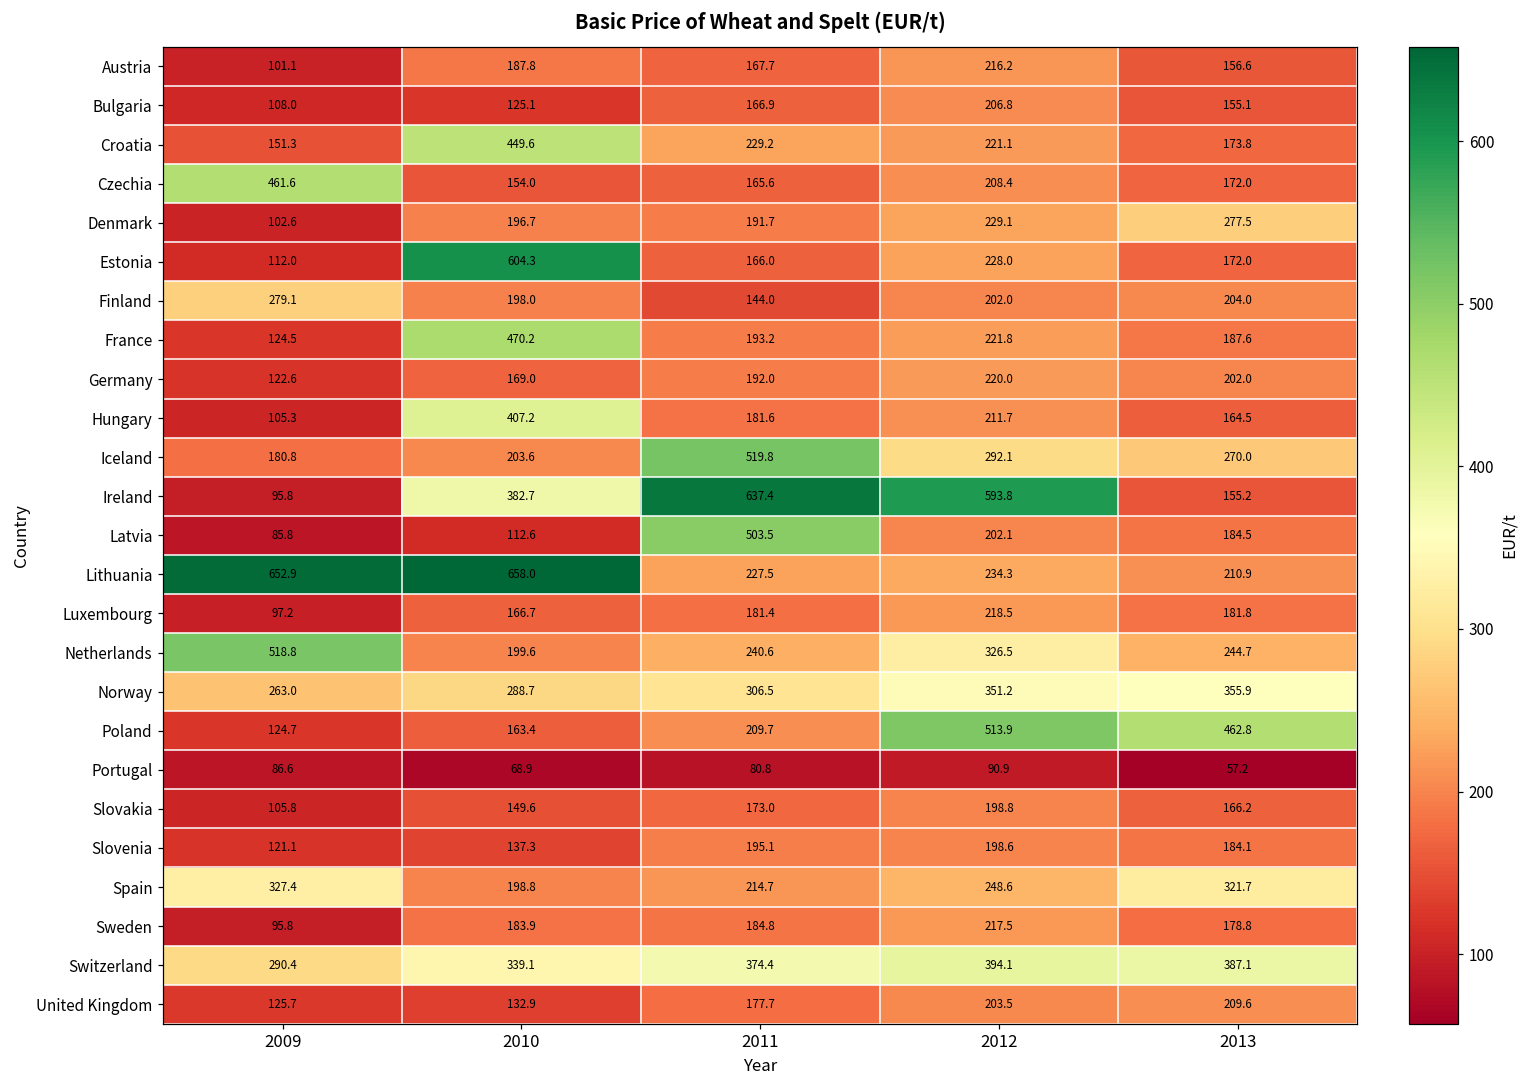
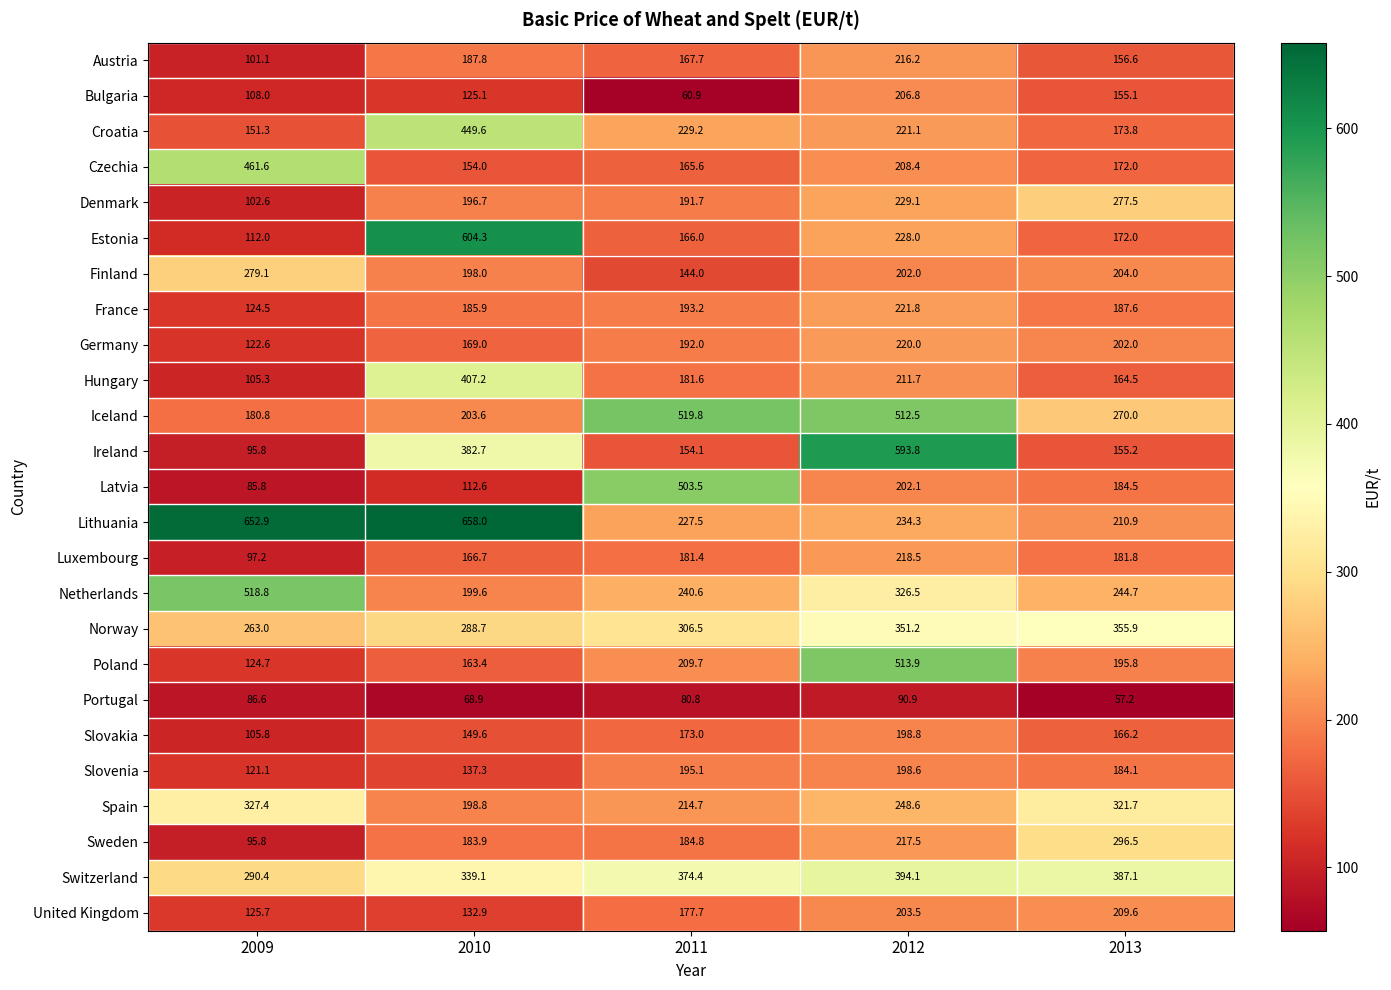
  {
    "Austria": {
      "2009": 101.1,
      "2010": 187.8,
      "2011": 167.7,
      "2012": 216.2,
      "2013": 156.6
    },
    "Bulgaria": {
      "2009": 108.0,
      "2010": 125.1,
-     "2011": 166.9,
+     "2011": 60.9,
      "2012": 206.8,
      "2013": 155.1
    },
    "Croatia": {
      "2009": 151.3,
      "2010": 449.6,
      "2011": 229.2,
      "2012": 221.1,
      "2013": 173.8
    },
    "Czechia": {
      "2009": 461.6,
      "2010": 154.0,
      "2011": 165.6,
      "2012": 208.4,
      "2013": 172.0
    },
    "Denmark": {
      "2009": 102.6,
      "2010": 196.7,
      "2011": 191.7,
      "2012": 229.1,
      "2013": 277.5
    },
    "Estonia": {
      "2009": 112.0,
      "2010": 604.3,
      "2011": 166.0,
      "2012": 228.0,
      "2013": 172.0
    },
    "Finland": {
      "2009": 279.1,
      "2010": 198.0,
      "2011": 144.0,
      "2012": 202.0,
      "2013": 204.0
    },
    "France": {
      "2009": 124.5,
-     "2010": 470.2,
+     "2010": 185.9,
      "2011": 193.2,
      "2012": 221.8,
      "2013": 187.6
    },
    "Germany": {
      "2009": 122.6,
      "2010": 169.0,
      "2011": 192.0,
      "2012": 220.0,
      "2013": 202.0
    },
    "Hungary": {
      "2009": 105.3,
      "2010": 407.2,
      "2011": 181.6,
      "2012": 211.7,
      "2013": 164.5
    },
    "Iceland": {
      "2009": 180.8,
      "2010": 203.6,
      "2011": 519.8,
-     "2012": 292.1,
+     "2012": 512.5,
      "2013": 270.0
    },
    "Ireland": {
      "2009": 95.8,
      "2010": 382.7,
-     "2011": 637.4,
+     "2011": 154.1,
      "2012": 593.8,
      "2013": 155.2
    },
    "Latvia": {
      "2009": 85.8,
      "2010": 112.6,
      "2011": 503.5,
      "2012": 202.1,
      "2013": 184.5
    },
    "Lithuania": {
      "2009": 652.9,
      "2010": 658.0,
      "2011": 227.5,
      "2012": 234.3,
      "2013": 210.9
    },
    "Luxembourg": {
      "2009": 97.2,
      "2010": 166.7,
      "2011": 181.4,
      "2012": 218.5,
      "2013": 181.8
    },
    "Netherlands": {
      "2009": 518.8,
      "2010": 199.6,
      "2011": 240.6,
      "2012": 326.5,
      "2013": 244.7
    },
    "Norway": {
      "2009": 263.0,
      "2010": 288.7,
      "2011": 306.5,
      "2012": 351.2,
      "2013": 355.9
    },
    "Poland": {
      "2009": 124.7,
      "2010": 163.4,
      "2011": 209.7,
      "2012": 513.9,
-     "2013": 462.8
+     "2013": 195.8
    },
    "Portugal": {
      "2009": 86.6,
      "2010": 68.9,
      "2011": 80.8,
      "2012": 90.9,
      "2013": 57.2
    },
    "Slovakia": {
      "2009": 105.8,
      "2010": 149.6,
      "2011": 173.0,
      "2012": 198.8,
      "2013": 166.2
    },
    "Slovenia": {
      "2009": 121.1,
      "2010": 137.3,
      "2011": 195.1,
      "2012": 198.6,
      "2013": 184.1
    },
    "Spain": {
      "2009": 327.4,
      "2010": 198.8,
      "2011": 214.7,
      "2012": 248.6,
      "2013": 321.7
    },
    "Sweden": {
      "2009": 95.8,
      "2010": 183.9,
      "2011": 184.8,
      "2012": 217.5,
-     "2013": 178.8
+     "2013": 296.5
    },
    "Switzerland": {
      "2009": 290.4,
      "2010": 339.1,
      "2011": 374.4,
      "2012": 394.1,
      "2013": 387.1
    },
    "United Kingdom": {
      "2009": 125.7,
      "2010": 132.9,
      "2011": 177.7,
      "2012": 203.5,
      "2013": 209.6
    }
  }
